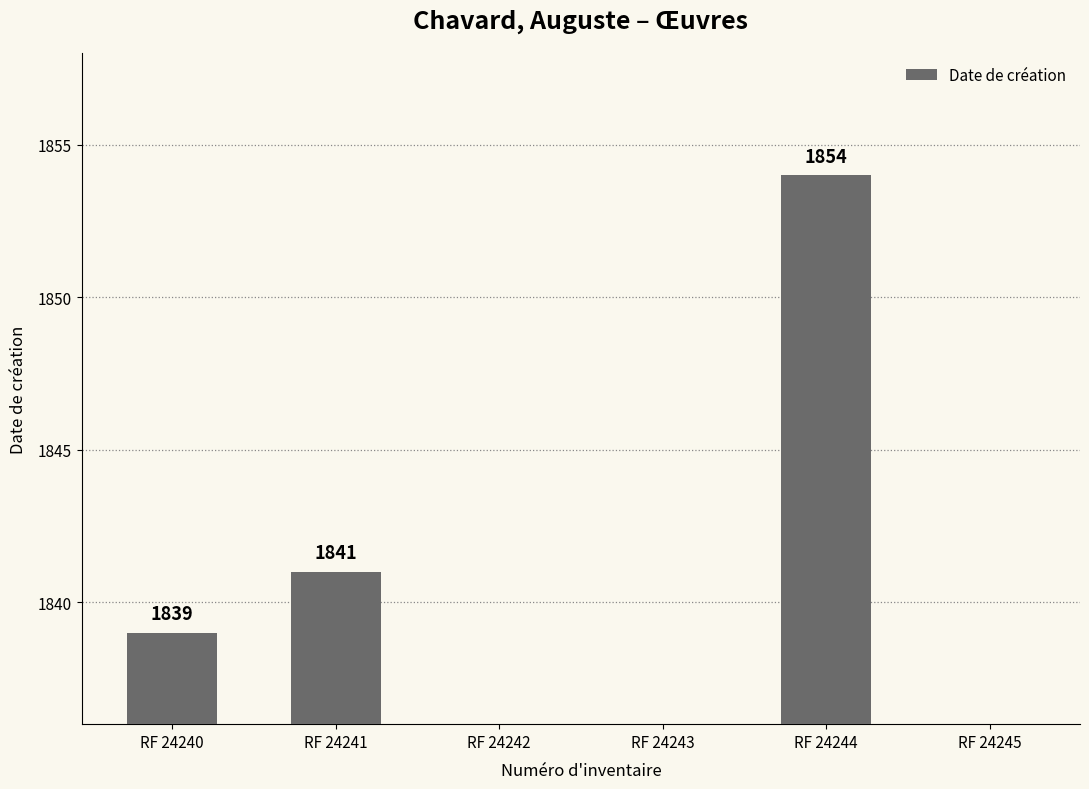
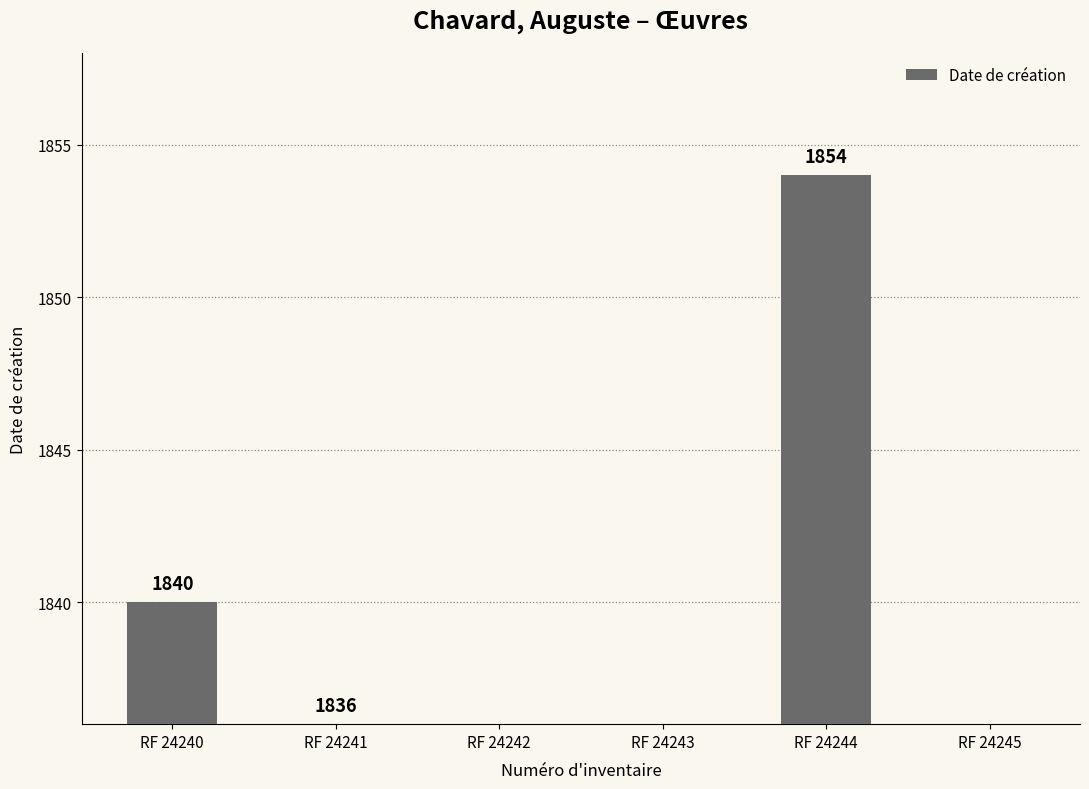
  {
-   "RF 24240": 1839,
-   "RF 24241": 1841,
+   "RF 24240": 1840,
+   "RF 24241": 1836,
    "RF 24244": 1854
  }
